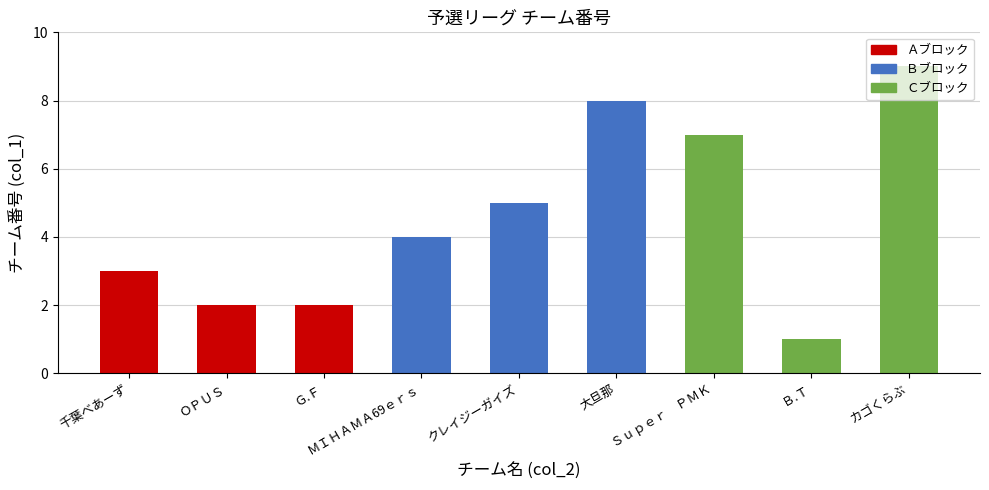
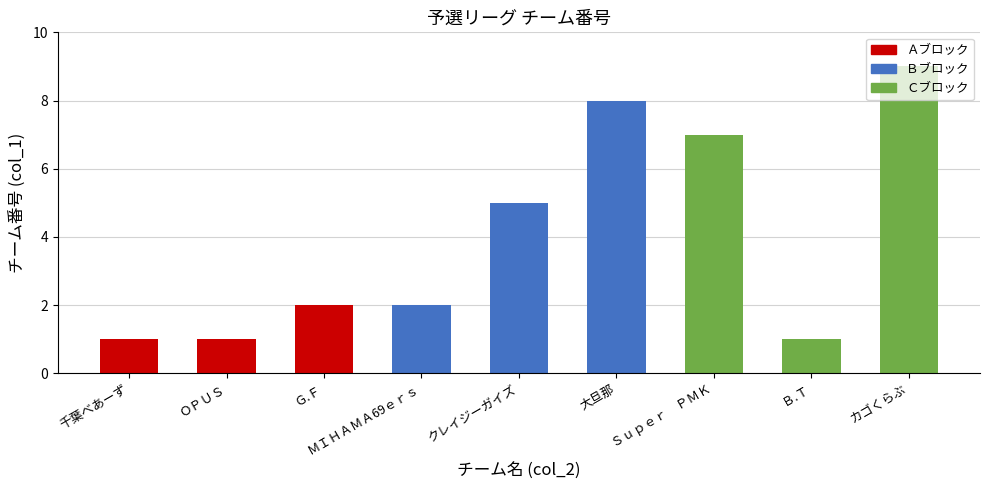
  {
-   "千葉べあーず": 3,
-   "ＯＰＵＳ": 2,
+   "千葉べあーず": 1,
+   "ＯＰＵＳ": 1,
    "Ｇ.Ｆ": 2,
-   "ＭＩＨＡＭＡ69ｅｒｓ": 4,
+   "ＭＩＨＡＭＡ69ｅｒｓ": 2,
    "クレイジーガイズ": 5,
    "大旦那": 8,
    "Ｓｕｐｅｒ ＰＭＫ": 7,
    "Ｂ.Ｔ": 1
  }
